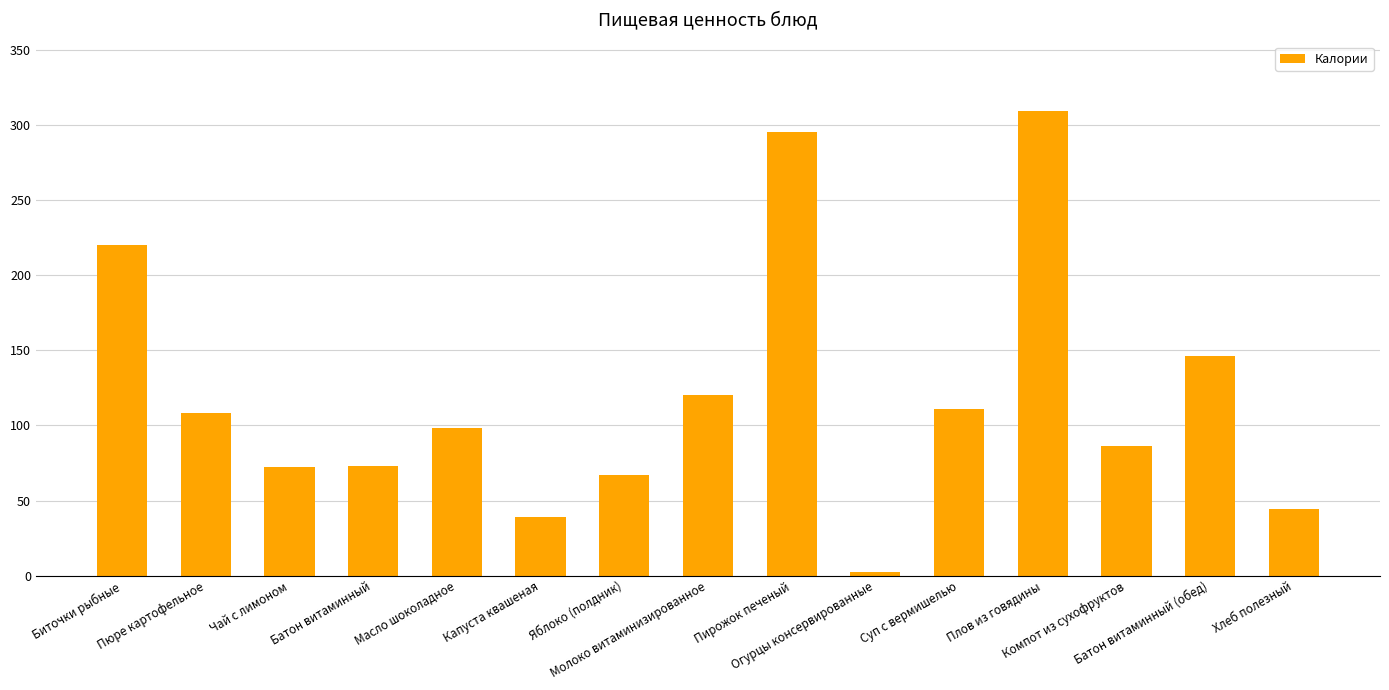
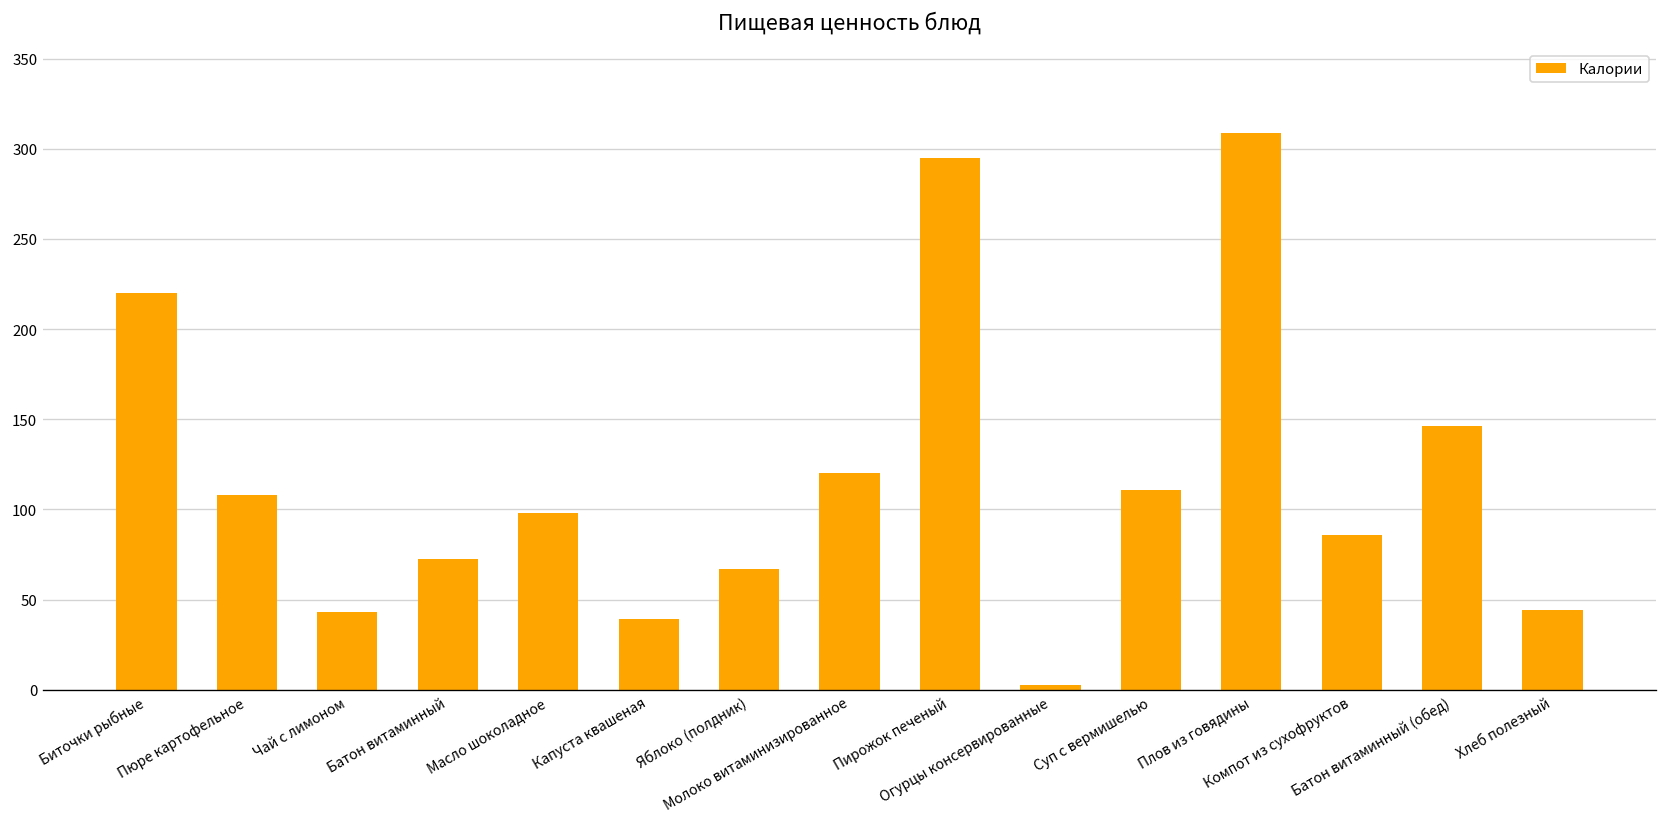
  {
    "Биточки рыбные": 220,
    "Пюре картофельное": 108,
-   "Чай с лимоном": 72,
+   "Чай с лимоном": 43,
    "Батон витаминный": 73,
    "Масло шоколадное": 98,
    "Капуста квашеная": 39,
    "Яблоко (полдник)": 67,
    "Молоко витаминизированное": 120,
    "Пирожок печеный": 295,
    "Огурцы консервированные": 3,
    "Суп с вермишелью": 111,
    "Плов из говядины": 309,
    "Компот из сухофруктов": 86,
    "Батон витаминный (обед)": 146,
    "Хлеб полезный": 45
  }
